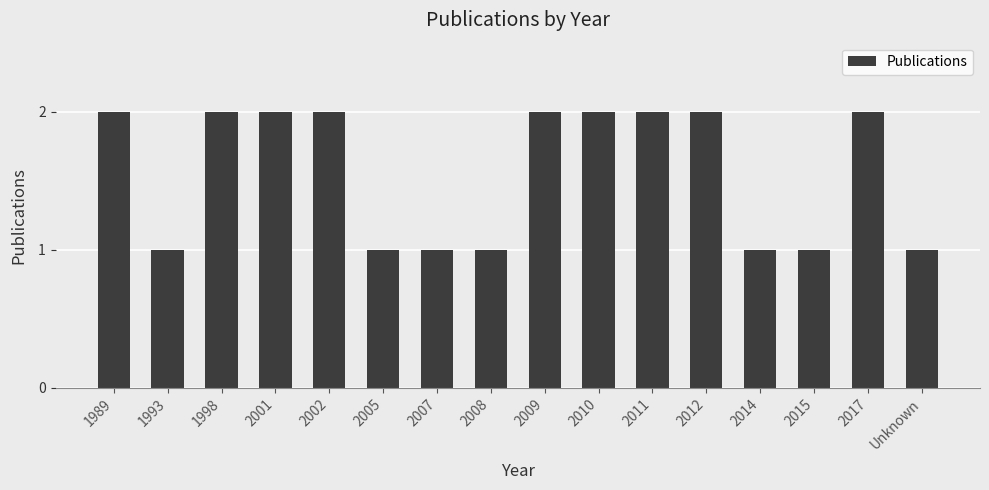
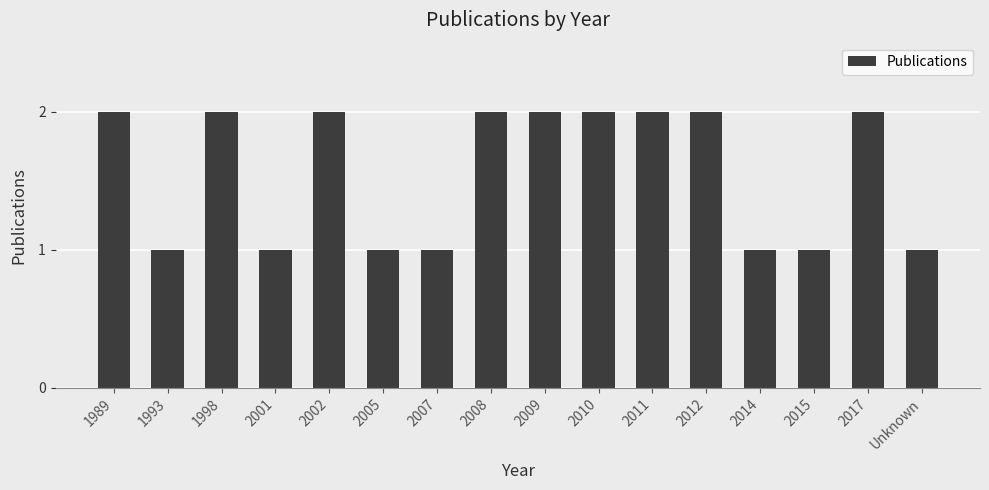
  {
    "1989": 2,
    "1993": 1,
    "1998": 2,
-   "2001": 2,
+   "2001": 1,
    "2002": 2,
    "2005": 1,
    "2007": 1,
-   "2008": 1,
+   "2008": 2,
    "2009": 2,
    "2010": 2,
    "2011": 2,
    "2012": 2,
    "2014": 1,
    "2015": 1,
    "2017": 2,
    "Unknown": 1
  }
